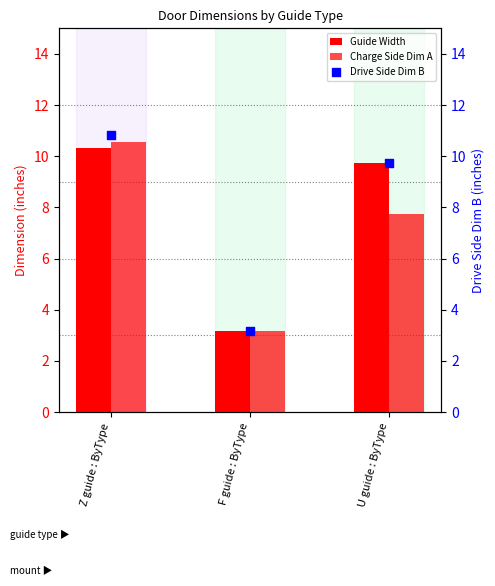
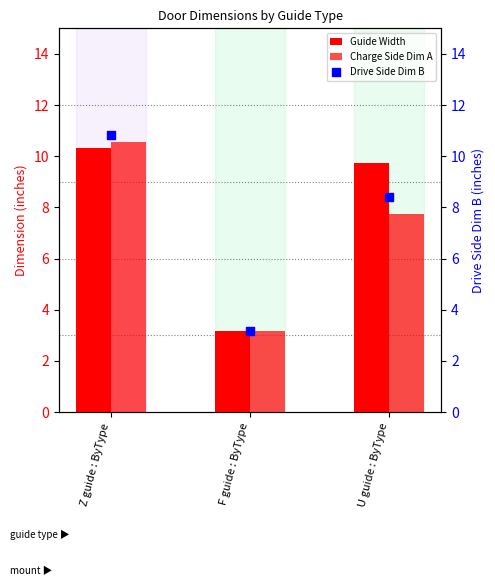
  {
    "Drive Side Dim B": {
-     "U guide : ByType": 9.8
+     "U guide : ByType": 8.4
    }
  }
